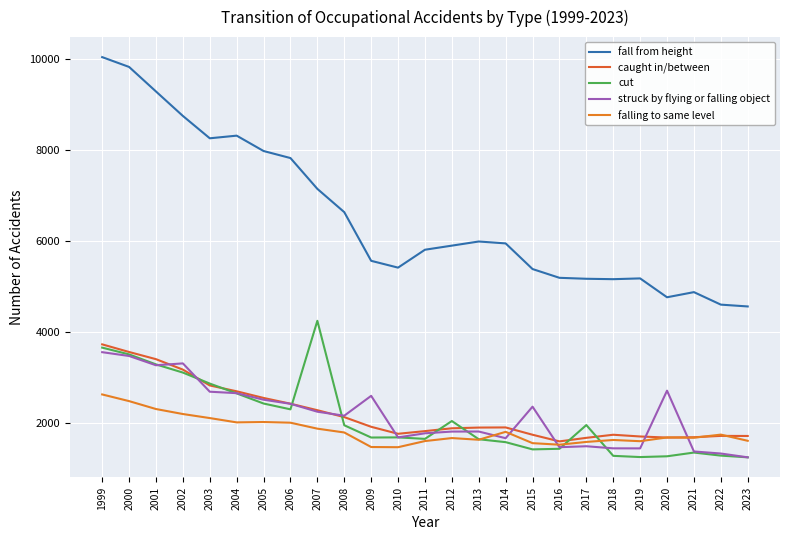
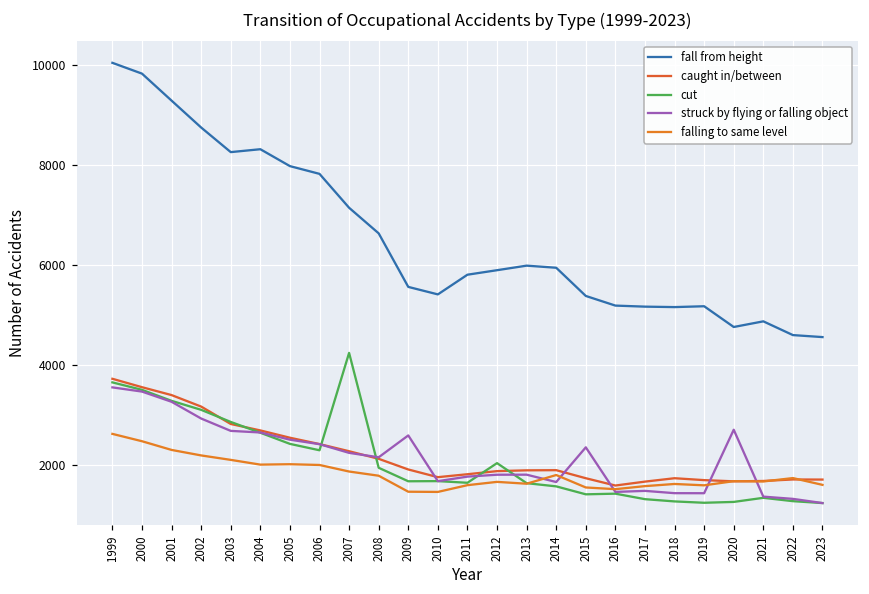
  {
    "fall from height": {
      "1999": 10000,
      "2000": 9800,
      "2001": 9300,
      "2002": 8700,
      "2003": 8300,
      "2004": 8300,
      "2005": 8000,
      "2006": 7800,
      "2007": 7100,
      "2008": 6600,
      "2009": 5600,
      "2010": 5400,
      "2011": 5800,
      "2012": 5900,
      "2013": 6000,
      "2014": 5900,
      "2015": 5400,
      "2016": 5200,
      "2017": 5200,
      "2018": 5200,
      "2019": 5200,
      "2020": 4800,
      "2021": 4900,
      "2022": 4600,
      "2023": 4600
    },
    "cut": {
      "1999": 3600,
      "2002": 3100,
      "2005": 2400,
      "2006": 2300,
      "2007": 4200,
      "2008": 1900,
      "2009": 1700,
      "2012": 2000,
      "2014": 1600,
      "2015": 1400,
-     "2017": 1900,
+     "2017": 1300,
      "2018": 1300,
      "2019": 1200,
      "2020": 1300
    },
    "struck by flying or falling object": {
      "1999": 3500,
-     "2002": 3300,
+     "2002": 2900,
      "2003": 2700,
      "2009": 2600,
      "2012": 1800,
      "2013": 1800,
      "2014": 1700,
      "2015": 2300,
      "2017": 1500,
      "2018": 1400,
      "2019": 1400,
      "2020": 2700
    }
  }
